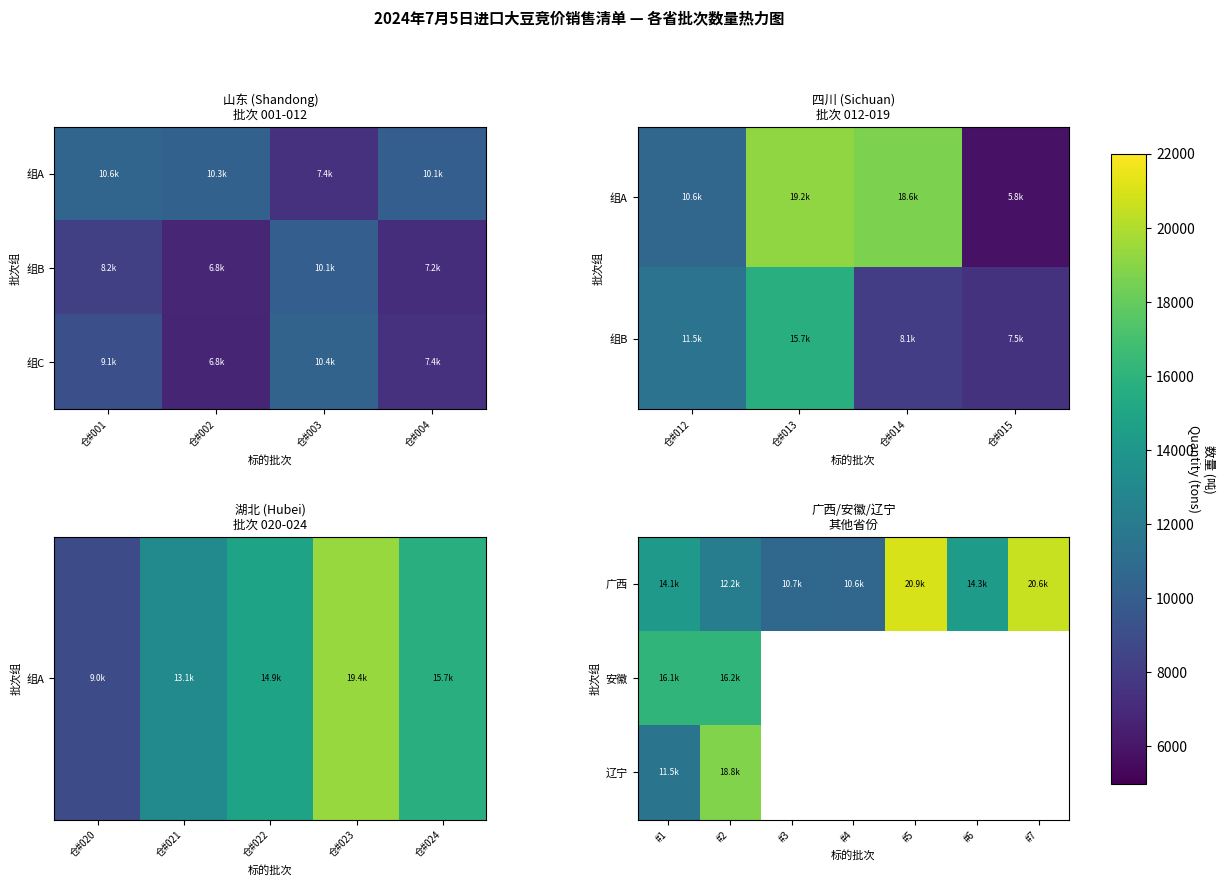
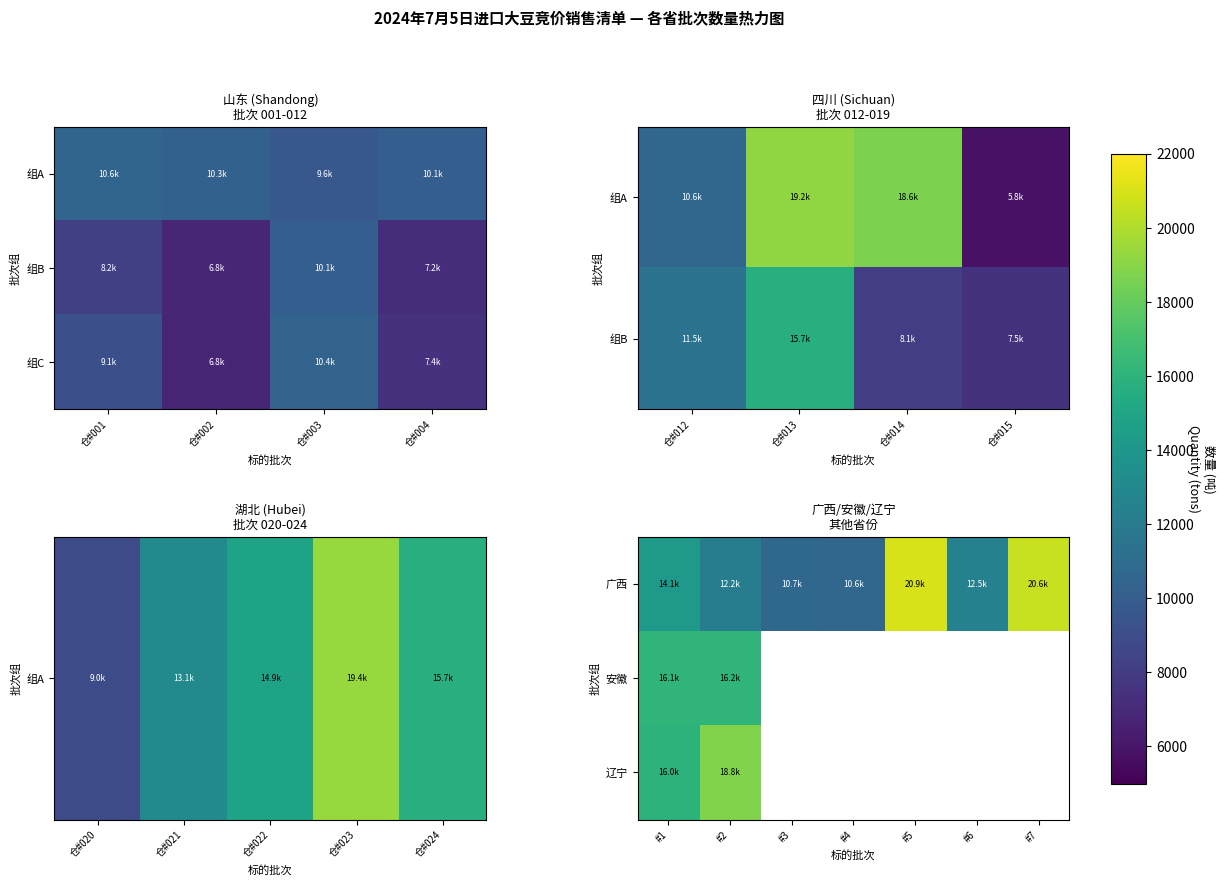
  {
    "山东 (Shandong) 批次 001-012": {
      "组A": {
        "仓#001": "10.6k",
        "仓#002": "10.3k",
-       "仓#003": "7.4k",
+       "仓#003": "9.6k",
        "仓#004": "10.1k"
      },
      "组B": {
        "仓#001": "8.2k",
        "仓#002": "6.8k",
        "仓#003": "10.1k",
        "仓#004": "7.2k"
      },
      "组C": {
        "仓#001": "9.1k",
        "仓#002": "6.8k",
        "仓#003": "10.4k",
        "仓#004": "7.4k"
      }
    },
    "四川 (Sichuan) 批次 012-019": {
      "组A": {
        "仓#012": "10.6k",
        "仓#013": "19.2k",
        "仓#014": "18.6k",
        "仓#015": "5.8k"
      },
      "组B": {
        "仓#012": "11.5k",
        "仓#013": "15.7k",
        "仓#014": "8.1k",
        "仓#015": "7.5k"
      }
    },
    "湖北 (Hubei) 批次 020-024": {
      "组A": {
        "仓#020": "9.0k",
        "仓#021": "13.1k",
        "仓#022": "14.9k",
        "仓#023": "19.4k",
        "仓#024": "15.7k"
      }
    },
    "广西/安徽/辽宁 其他省份": {
      "广西": {
        "#1": "14.1k",
        "#2": "12.2k",
        "#3": "10.7k",
        "#4": "10.6k",
        "#5": "20.9k",
-       "#6": "14.3k",
+       "#6": "12.5k",
        "#7": "20.6k"
      },
      "安徽": {
        "#1": "16.1k",
        "#2": "16.2k"
      },
      "辽宁": {
-       "#1": "11.5k",
+       "#1": "16.0k",
        "#2": "18.8k"
      }
    }
  }
